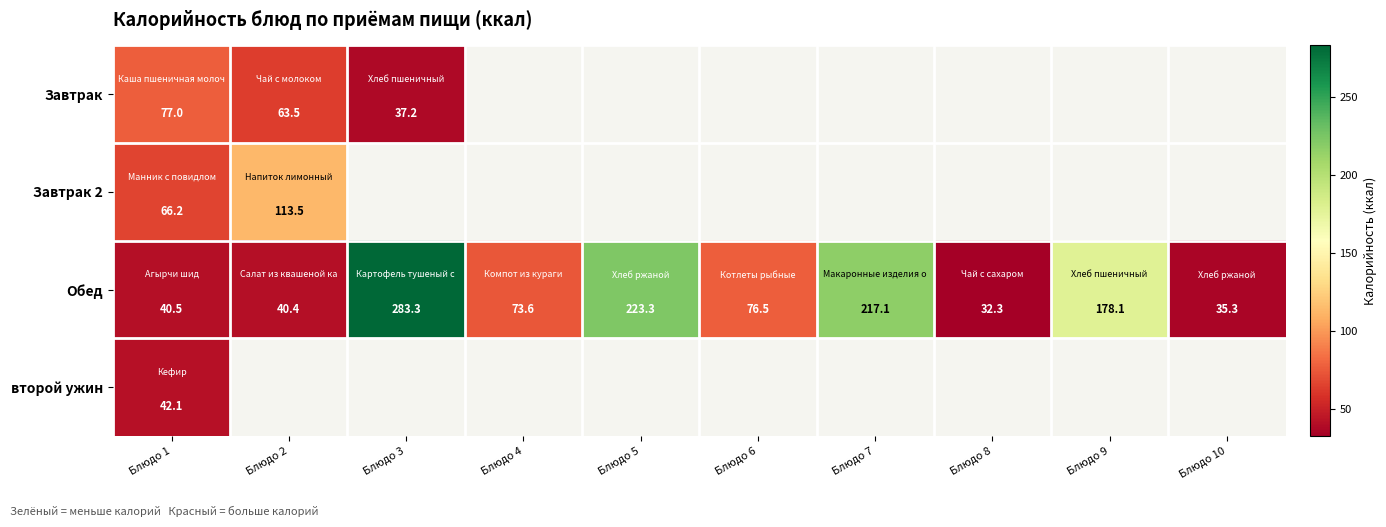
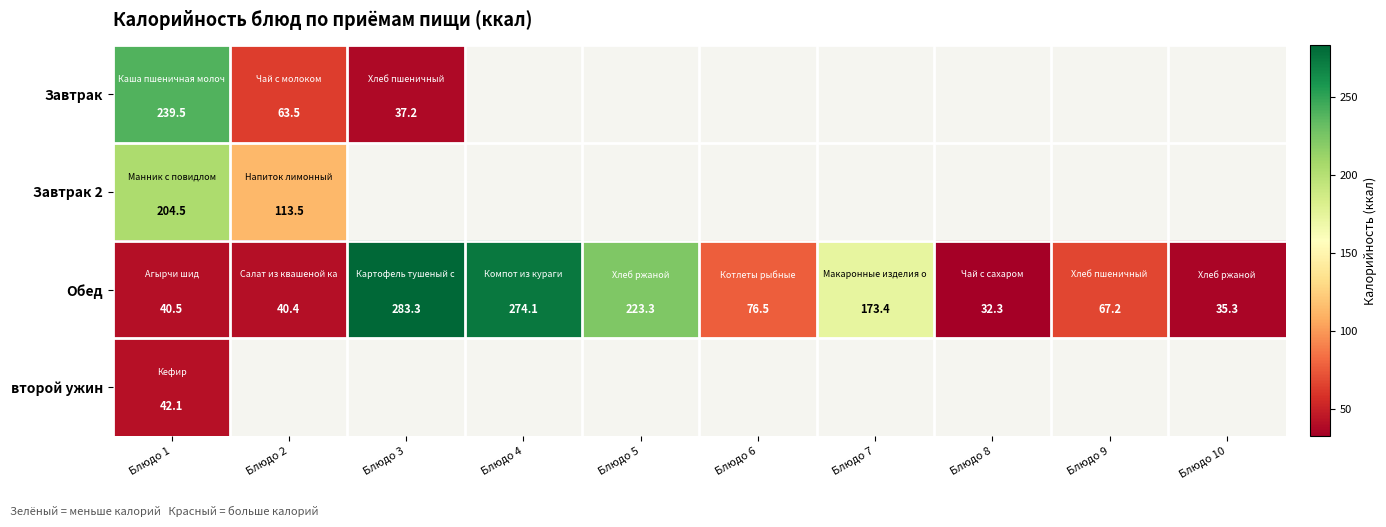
  {
    "Завтрак": {
-     "Блюдо 1": 77.0
+     "Блюдо 1": 239.5
    },
    "Завтрак 2": {
-     "Блюдо 1": 66.2
+     "Блюдо 1": 204.5
    },
    "Обед": {
-     "Блюдо 4": 73.6,
-     "Блюдо 7": 217.1,
-     "Блюдо 9": 178.1
+     "Блюдо 4": 274.1,
+     "Блюдо 7": 173.4,
+     "Блюдо 9": 67.2
    }
  }
